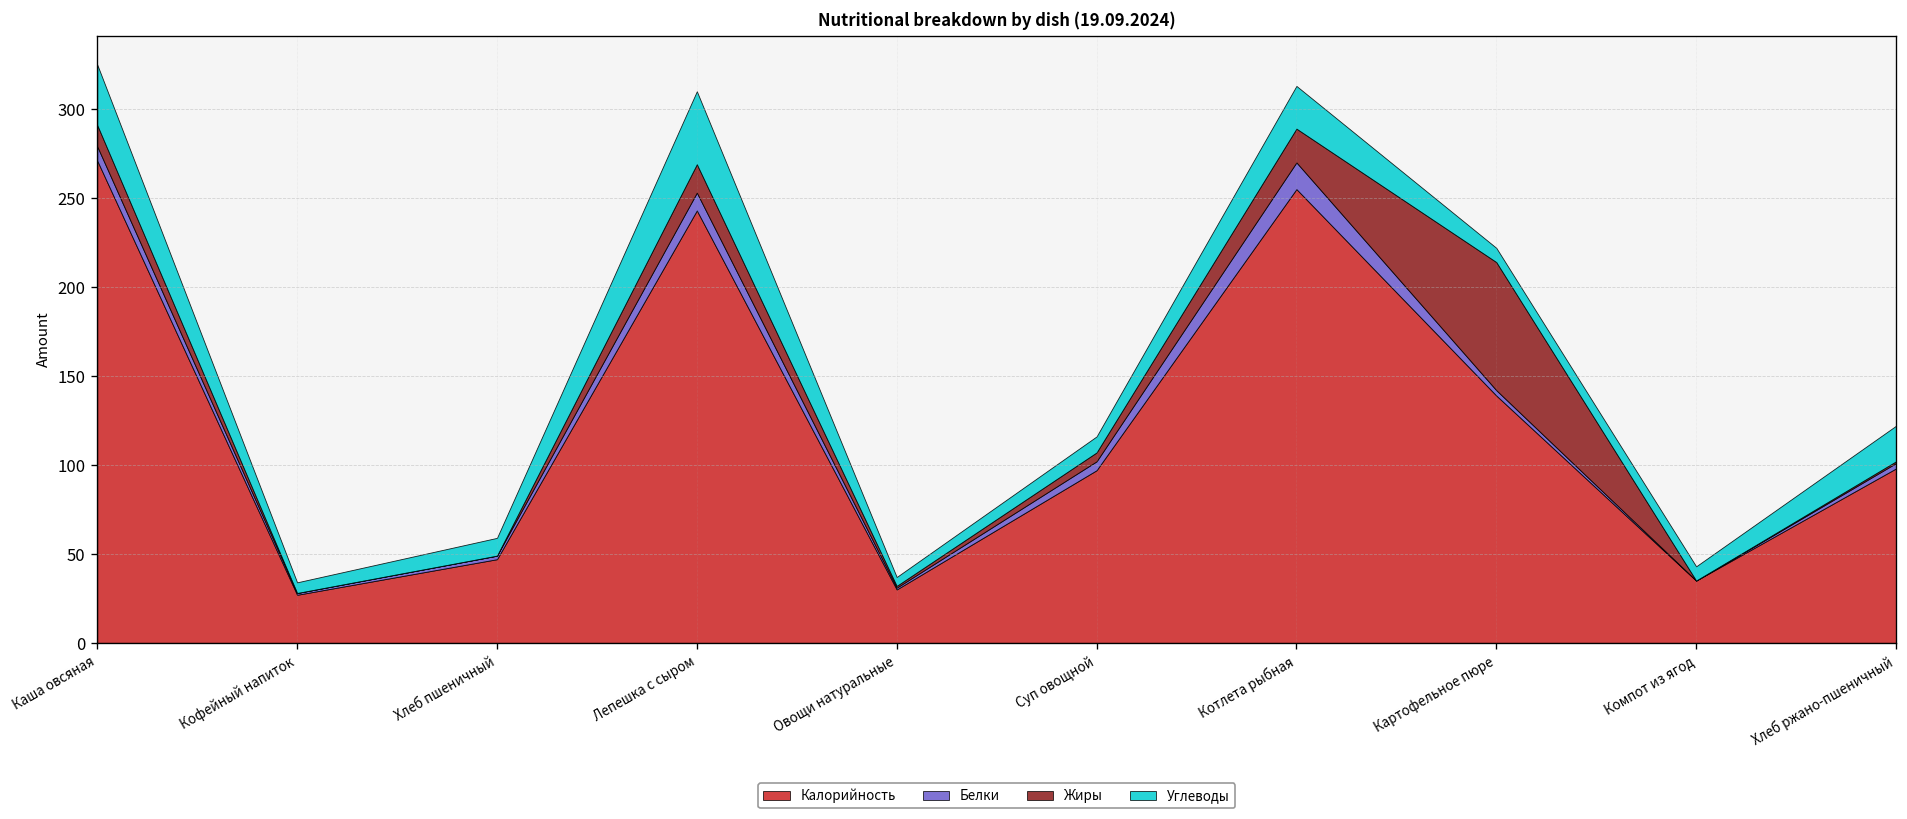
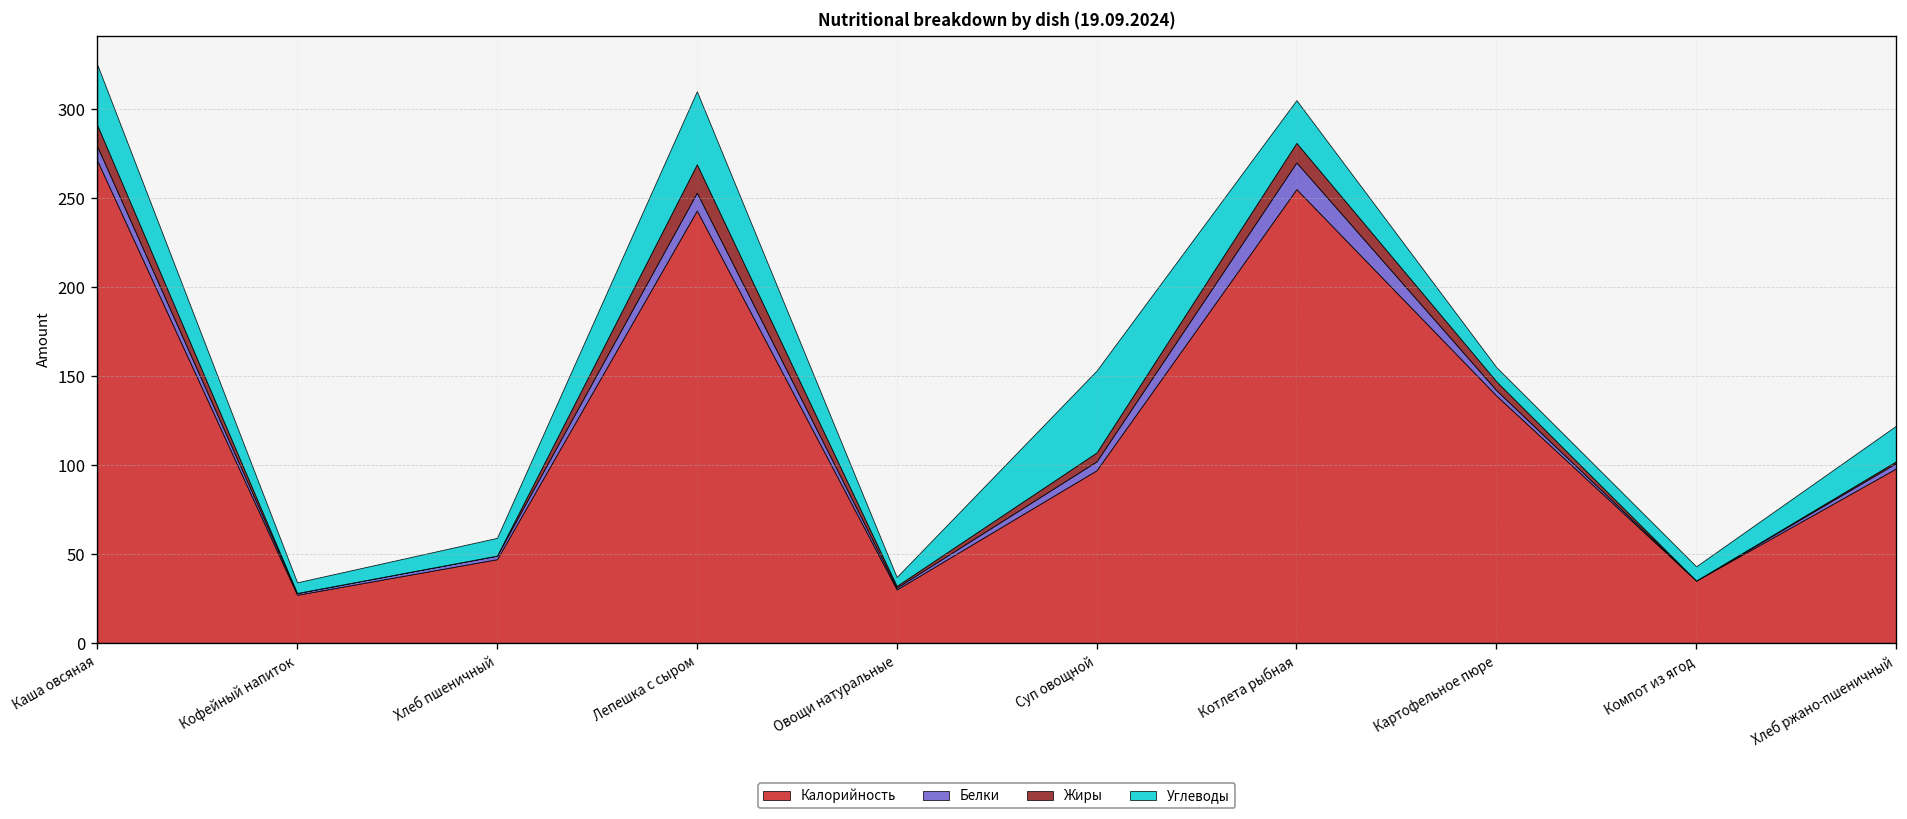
  {
    "Калорийность": {
      "Каша овсяная": 271,
      "Хлеб пшеничный": 47,
      "Лепешка с сыром": 243,
      "Суп овощной": 97,
      "Котлета рыбная": 255,
      "Картофельное пюре": 139,
      "Хлеб ржано-пшеничный": 98
    },
    "Белки": {
      "Каша овсяная": 8,
      "Лепешка с сыром": 10,
      "Суп овощной": 5,
      "Котлета рыбная": 15,
      "Картофельное пюре": 3
    },
    "Жиры": {
      "Каша овсяная": 12,
      "Лепешка с сыром": 16,
      "Суп овощной": 5,
-     "Котлета рыбная": 19,
-     "Картофельное пюре": 72
+     "Котлета рыбная": 11,
+     "Картофельное пюре": 5
    },
    "Углеводы": {
      "Каша овсяная": 34,
      "Кофейный напиток": 6,
      "Хлеб пшеничный": 10,
      "Лепешка с сыром": 41,
      "Овощи натуральные": 5,
-     "Суп овощной": 9,
+     "Суп овощной": 46,
      "Котлета рыбная": 24,
      "Картофельное пюре": 8,
      "Компот из ягод": 8,
      "Хлеб ржано-пшеничный": 20
    }
  }
